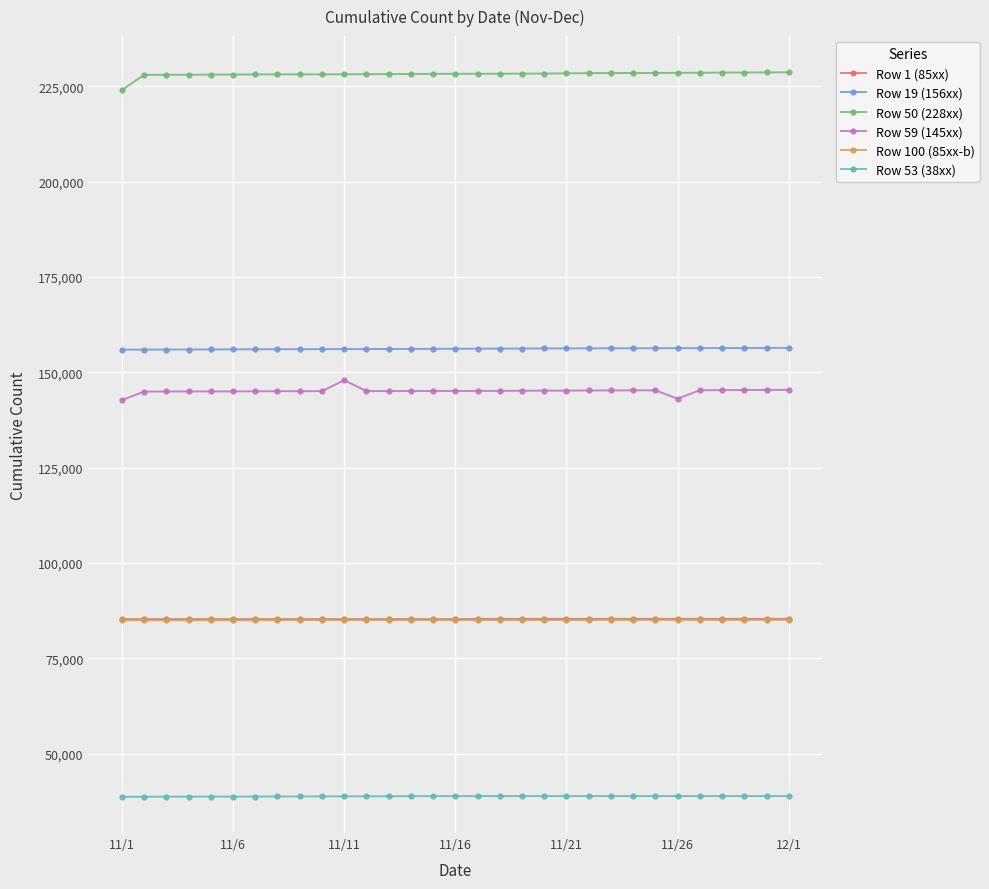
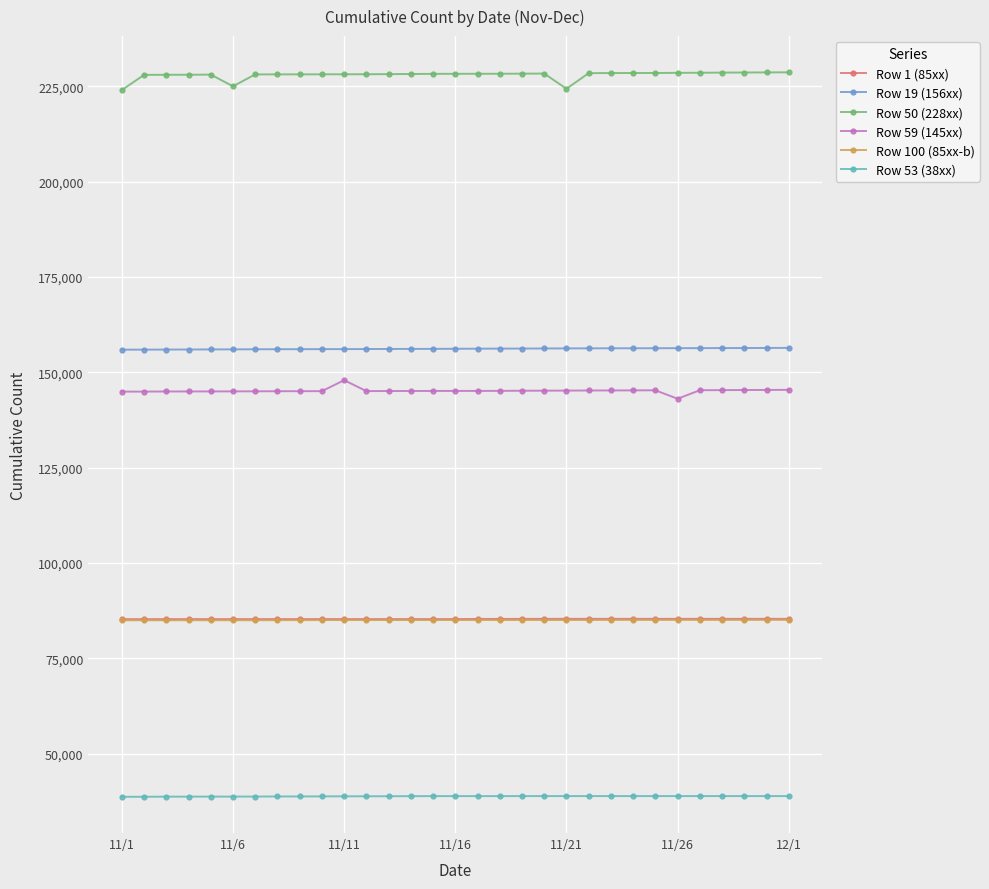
  {
    "Row 50 (228xx)": {
      "11/1": "224,000",
-     "11/6": "228,000",
+     "11/6": "225,000",
      "11/11": "228,000",
      "11/16": "228,000",
-     "11/21": "228,000",
+     "11/21": "224,000",
      "11/26": "229,000",
      "12/1": "229,000"
    },
    "Row 59 (145xx)": {
-     "11/1": "143,000",
+     "11/1": "145,000",
      "11/6": "145,000",
      "11/11": "148,000",
      "11/16": "145,000",
      "11/21": "145,000",
      "11/26": "143,000",
      "12/1": "145,000"
    }
  }
